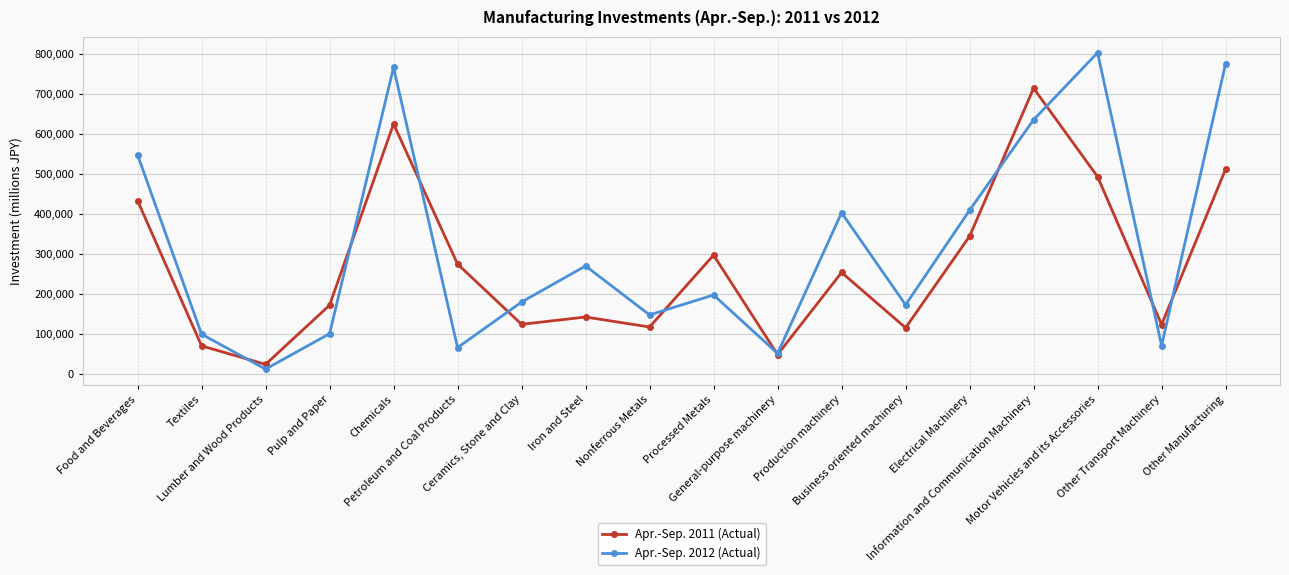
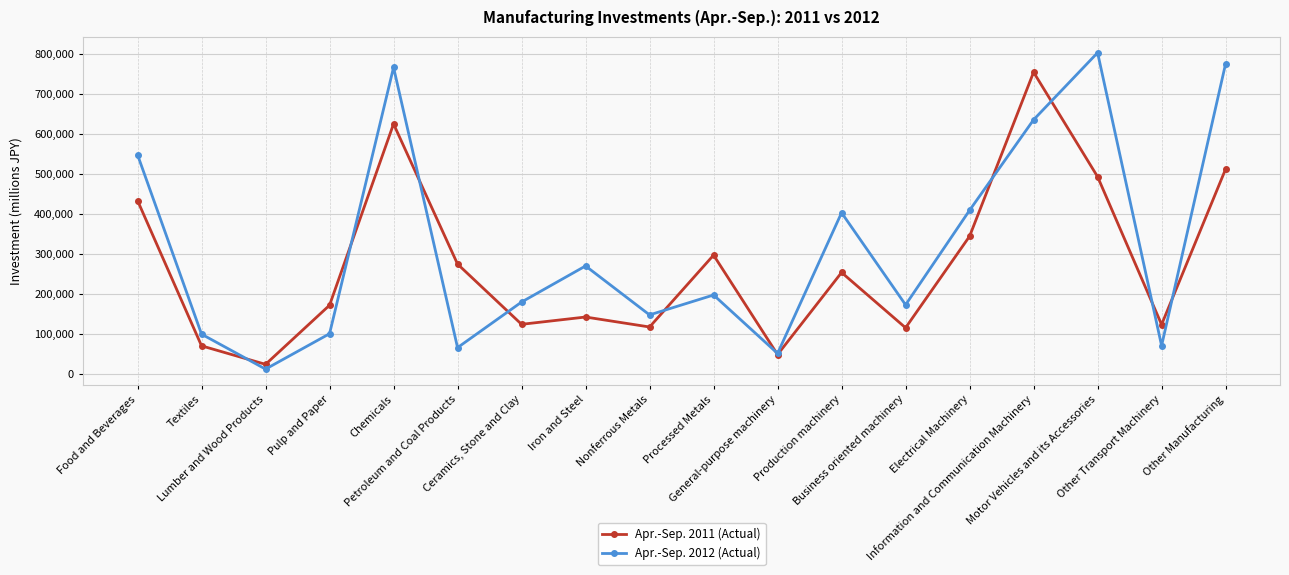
  {
    "Apr.-Sep. 2011 (Actual)": {
      "Food and Beverages": "430,000",
      "Textiles": "70,000",
      "Lumber and Wood Products": "20,000",
      "Pulp and Paper": "170,000",
      "Chemicals": "630,000",
      "Petroleum and Coal Products": "270,000",
      "Ceramics, Stone and Clay": "120,000",
      "Iron and Steel": "140,000",
      "Nonferrous Metals": "120,000",
      "Processed Metals": "300,000",
      "Production machinery": "250,000",
      "Business oriented machinery": "120,000",
      "Electrical Machinery": "340,000",
-     "Information and Communication Machinery": "710,000",
+     "Information and Communication Machinery": "750,000",
      "Motor Vehicles and its Accessories": "490,000",
      "Other Transport Machinery": "120,000",
      "Other Manufacturing": "510,000"
    },
    "Apr.-Sep. 2012 (Actual)": {
      "Food and Beverages": "550,000",
      "Textiles": "100,000",
      "Lumber and Wood Products": "10,000",
      "Pulp and Paper": "100,000",
      "Chemicals": "770,000",
      "Petroleum and Coal Products": "70,000",
      "Ceramics, Stone and Clay": "180,000",
      "Iron and Steel": "270,000",
      "Nonferrous Metals": "150,000",
      "Processed Metals": "200,000",
      "Production machinery": "400,000",
      "Business oriented machinery": "170,000",
      "Electrical Machinery": "410,000",
      "Information and Communication Machinery": "640,000",
      "Motor Vehicles and its Accessories": "800,000",
      "Other Transport Machinery": "70,000",
      "Other Manufacturing": "780,000"
    }
  }
